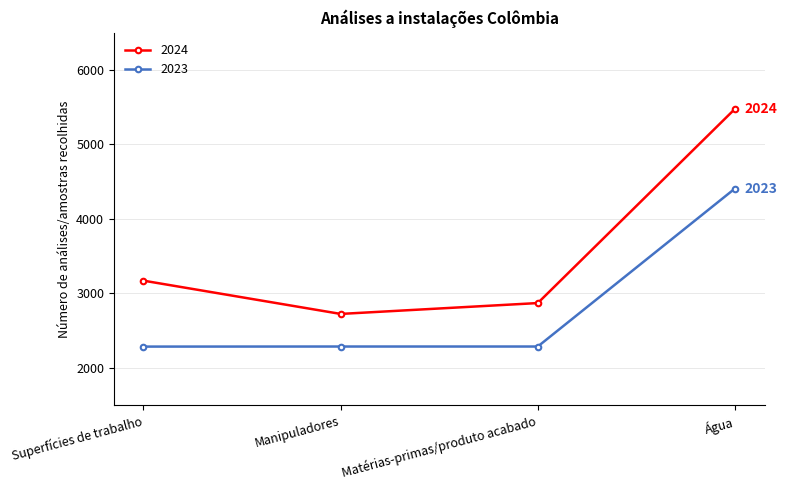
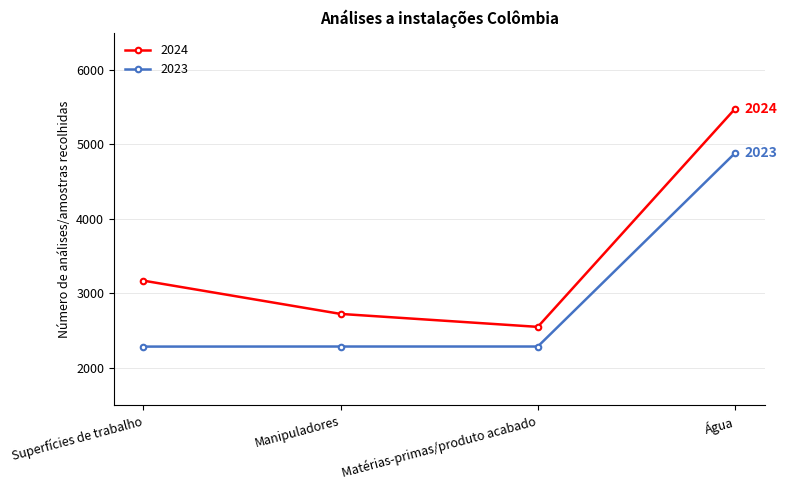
  {
    "2024": {
      "Superfícies de trabalho": 3200,
      "Manipuladores": 2700,
-     "Matérias-primas/produto acabado": 2900
+     "Matérias-primas/produto acabado": 2500
    },
    "2023": {
      "Superfícies de trabalho": 2300,
      "Manipuladores": 2300,
      "Matérias-primas/produto acabado": 2300,
-     "Água": 4400
+     "Água": 4900
    }
  }
